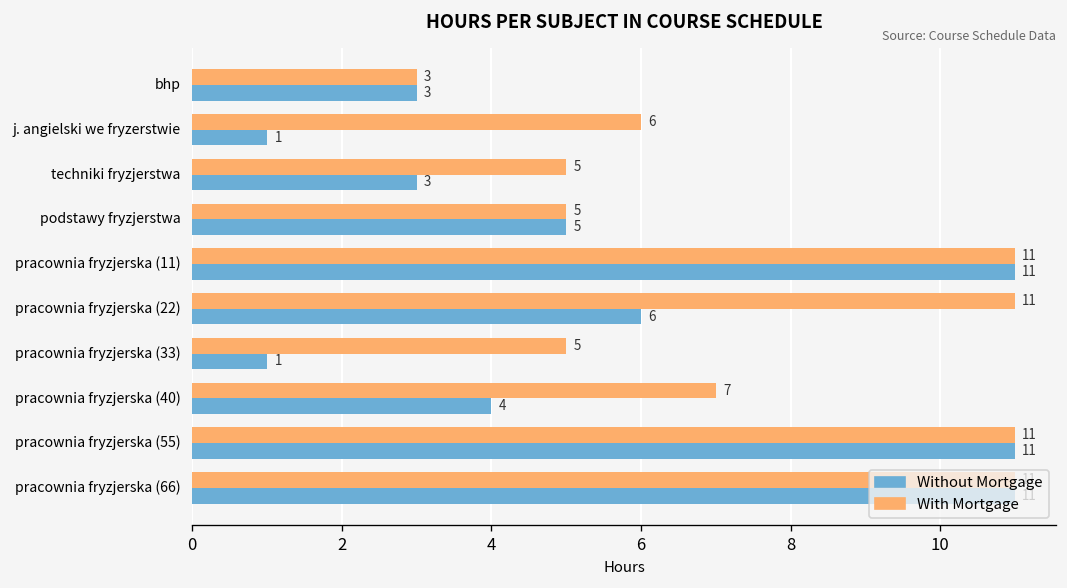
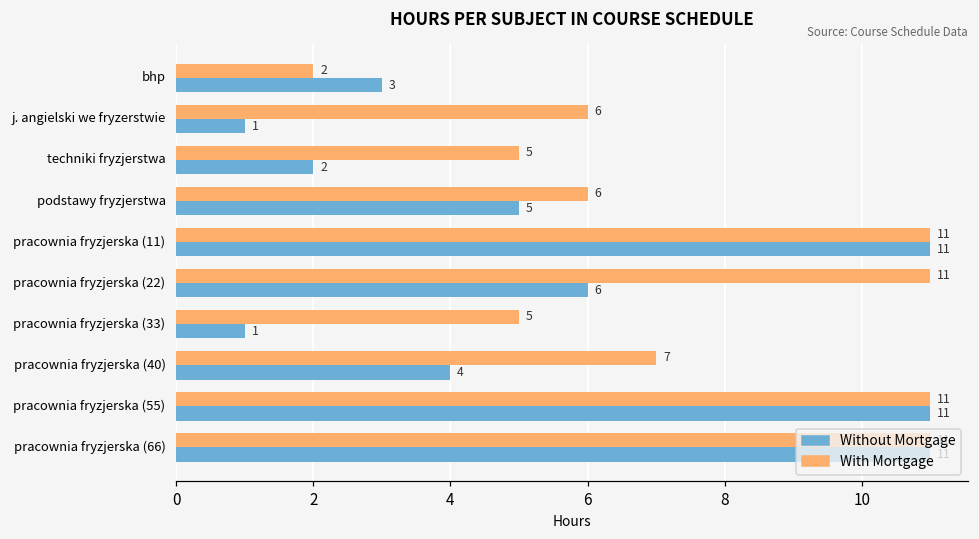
  {
    "Without Mortgage": {
      "bhp": 3,
      "j. angielski we fryzerstwie": 1,
-     "techniki fryzjerstwa": 3,
+     "techniki fryzjerstwa": 2,
      "podstawy fryzjerstwa": 5,
      "pracownia fryzjerska (11)": 11,
      "pracownia fryzjerska (22)": 6,
      "pracownia fryzjerska (33)": 1,
      "pracownia fryzjerska (40)": 4,
      "pracownia fryzjerska (55)": 11
    },
    "With Mortgage": {
-     "bhp": 3,
+     "bhp": 2,
      "j. angielski we fryzerstwie": 6,
      "techniki fryzjerstwa": 5,
-     "podstawy fryzjerstwa": 5,
+     "podstawy fryzjerstwa": 6,
      "pracownia fryzjerska (11)": 11,
      "pracownia fryzjerska (22)": 11,
      "pracownia fryzjerska (33)": 5,
      "pracownia fryzjerska (40)": 7,
      "pracownia fryzjerska (55)": 11
    }
  }
